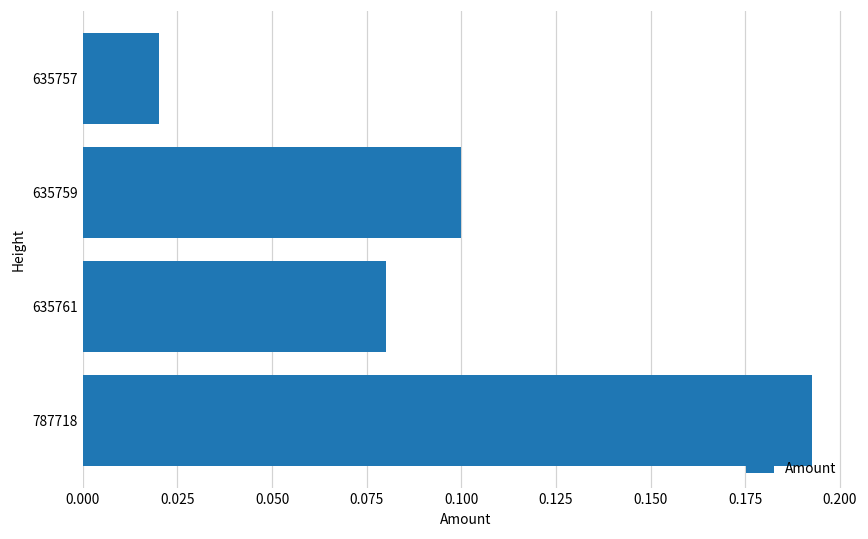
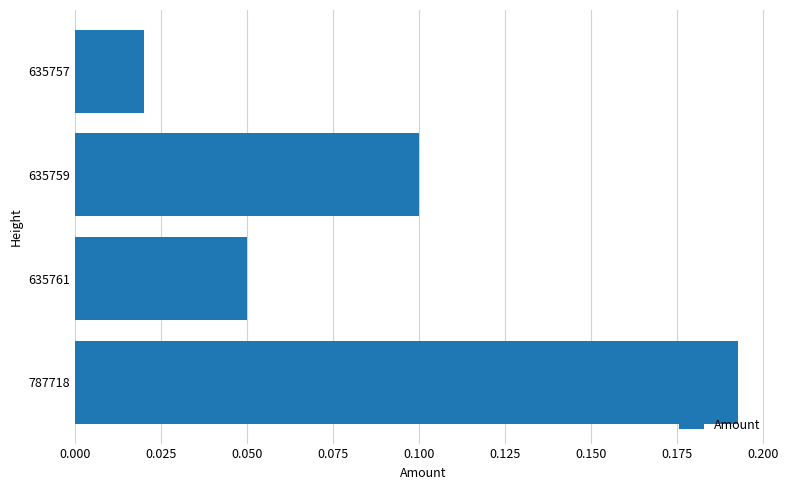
  {
    "635757": 0.02,
    "635759": 0.10,
-   "635761": 0.08,
+   "635761": 0.05,
    "787718": 0.193
  }
